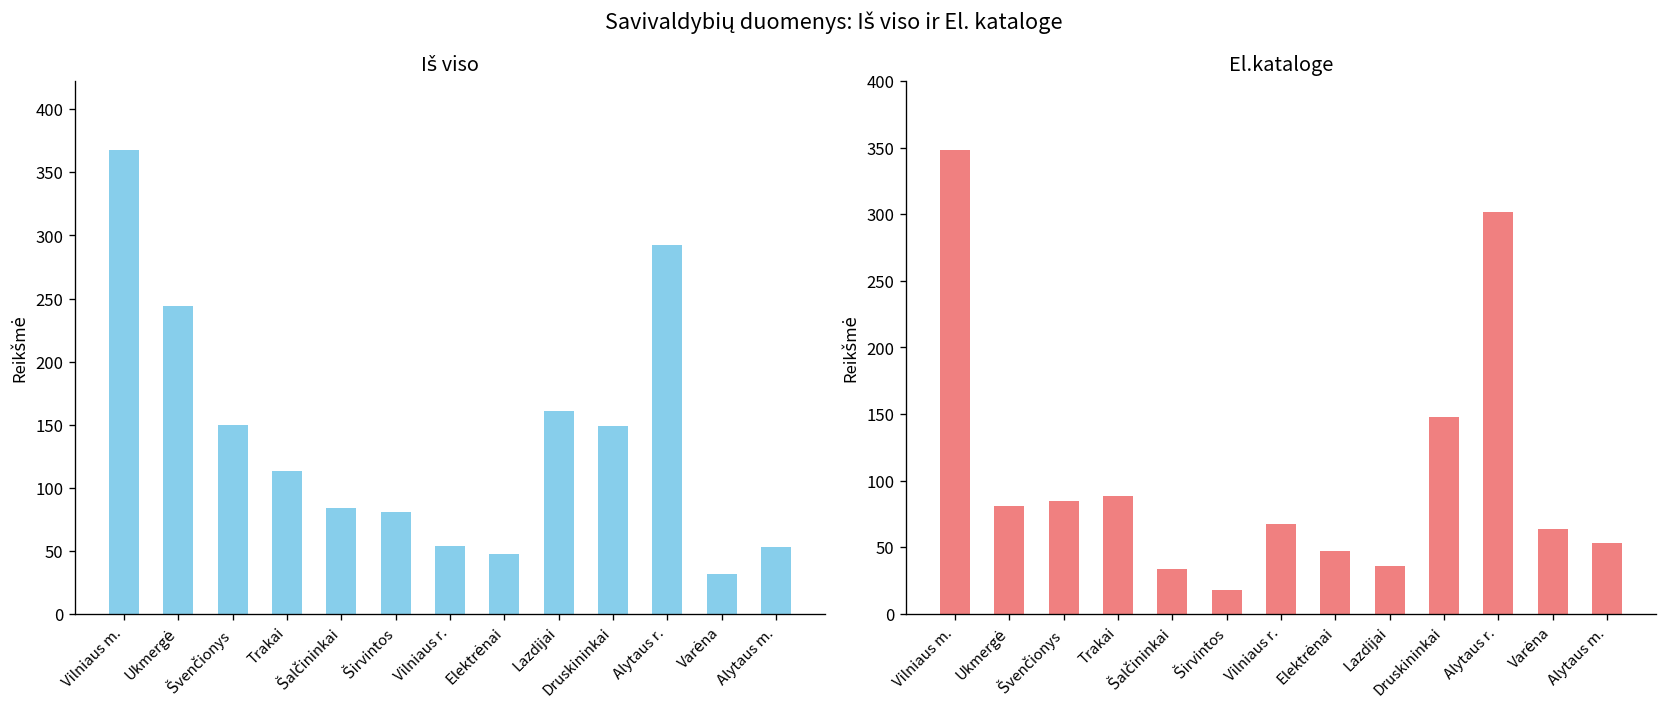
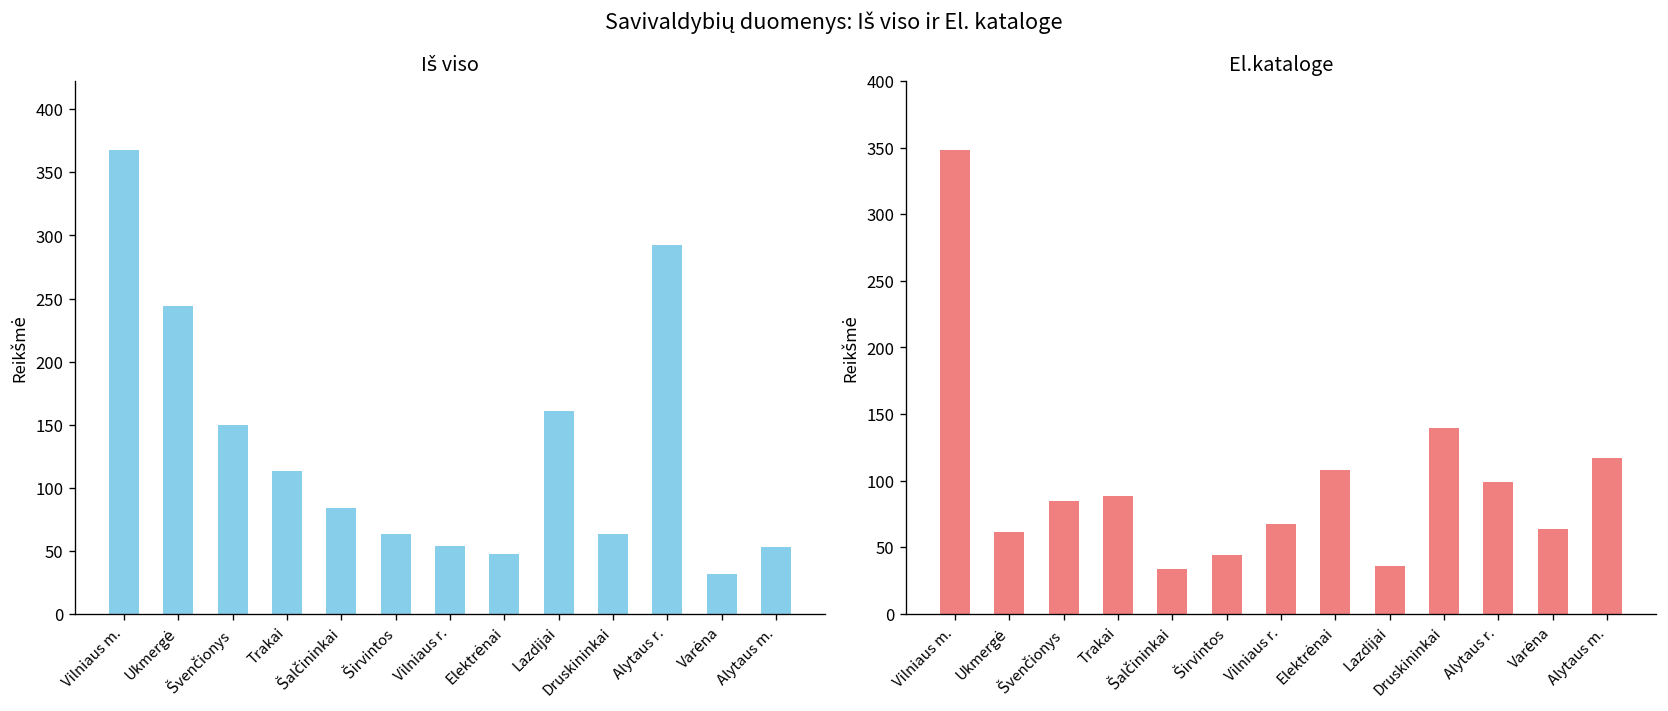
  {
    "Iš viso": {
      "Vilniaus m.": 367,
      "Ukmergė": 244,
      "Švenčionys": 150,
      "Trakai": 114,
      "Šalčininkai": 84,
-     "Širvintos": 81,
+     "Širvintos": 63,
      "Vilniaus r.": 54,
      "Elektrėnai": 47,
      "Lazdijai": 161,
-     "Druskininkai": 149,
+     "Druskininkai": 63,
      "Alytaus r.": 292,
      "Varėna": 32,
      "Alytaus m.": 53
    },
    "El.kataloge": {
      "Vilniaus m.": 348,
-     "Ukmergė": 81,
+     "Ukmergė": 62,
      "Švenčionys": 85,
      "Trakai": 88,
      "Šalčininkai": 34,
-     "Širvintos": 18,
+     "Širvintos": 44,
      "Vilniaus r.": 67,
-     "Elektrėnai": 47,
+     "Elektrėnai": 108,
      "Lazdijai": 36,
-     "Druskininkai": 148,
-     "Alytaus r.": 302,
+     "Druskininkai": 140,
+     "Alytaus r.": 99,
      "Varėna": 64,
-     "Alytaus m.": 53
+     "Alytaus m.": 117
    }
  }
